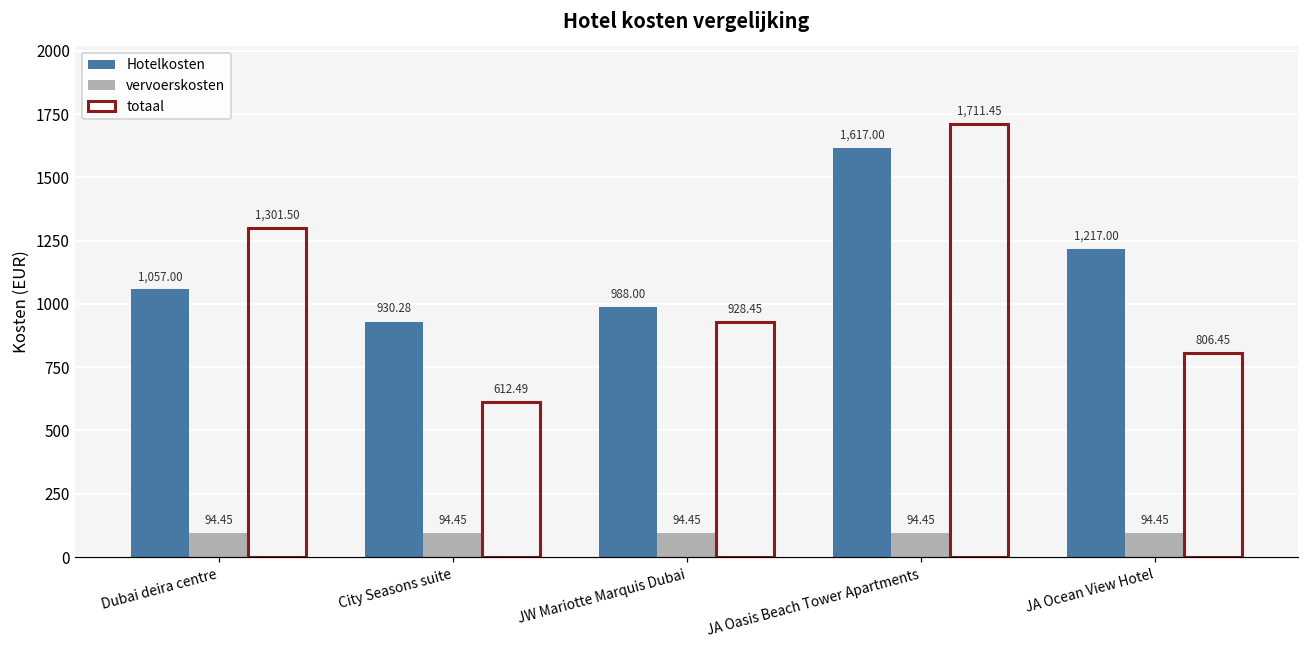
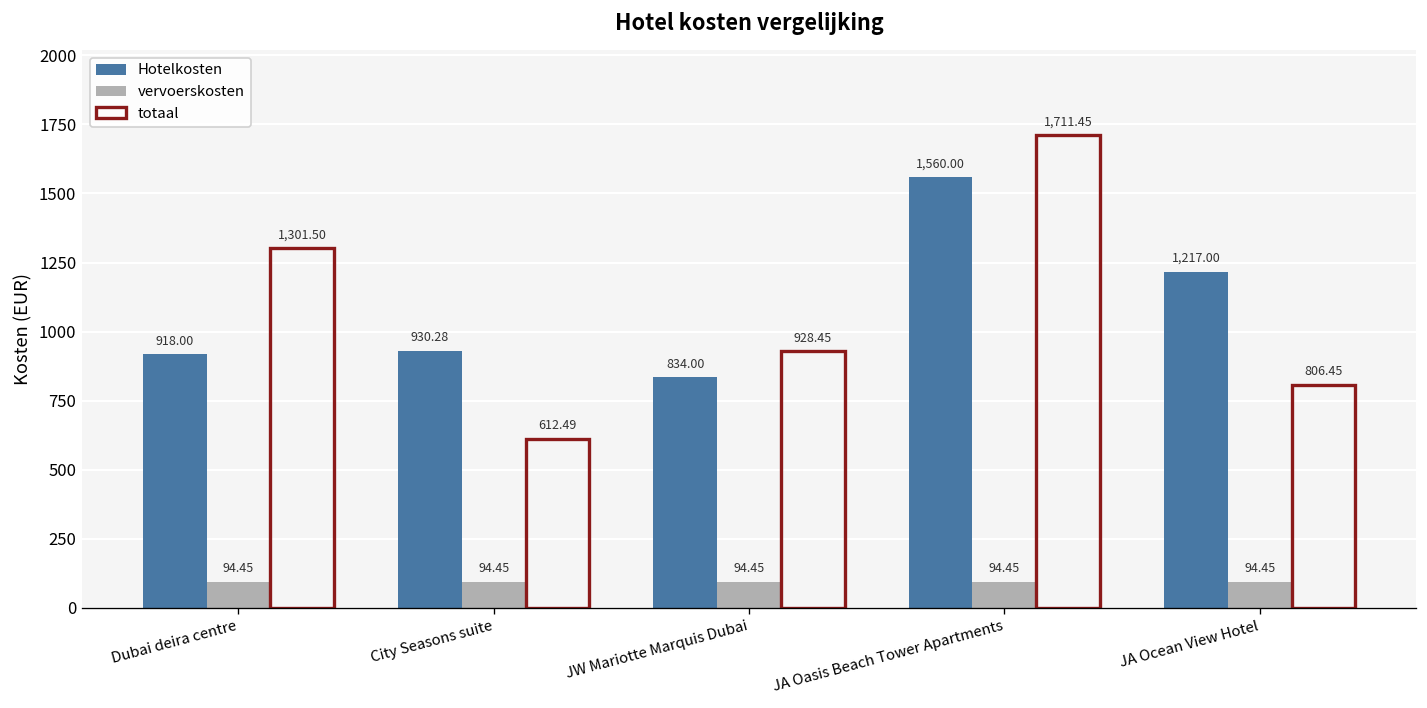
  {
    "Hotelkosten": {
-     "Dubai deira centre": "1,057.00",
+     "Dubai deira centre": "918.00",
      "City Seasons suite": "930.28",
-     "JW Mariotte Marquis Dubai": "988.00",
-     "JA Oasis Beach Tower Apartments": "1,617.00",
+     "JW Mariotte Marquis Dubai": "834.00",
+     "JA Oasis Beach Tower Apartments": "1,560.00",
      "JA Ocean View Hotel": "1,217.00"
    },
    "vervoerskosten": {
      "Dubai deira centre": "94.45",
      "City Seasons suite": "94.45",
      "JW Mariotte Marquis Dubai": "94.45",
      "JA Oasis Beach Tower Apartments": "94.45",
      "JA Ocean View Hotel": "94.45"
    },
    "totaal": {
      "Dubai deira centre": "1,301.50",
      "City Seasons suite": "612.49",
      "JW Mariotte Marquis Dubai": "928.45",
      "JA Oasis Beach Tower Apartments": "1,711.45",
      "JA Ocean View Hotel": "806.45"
    }
  }
